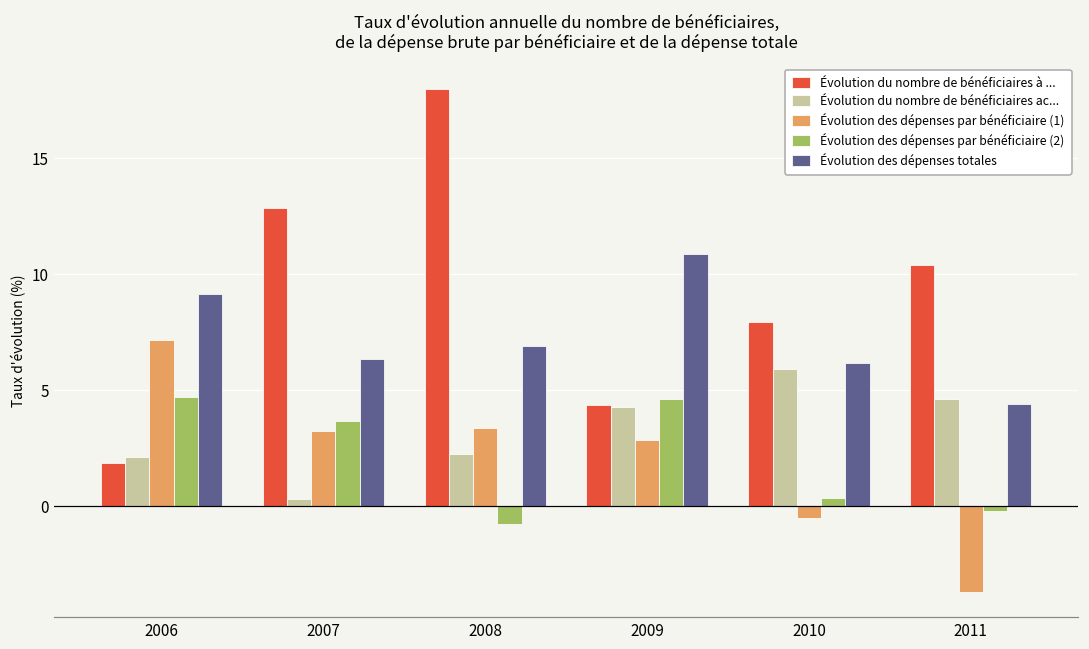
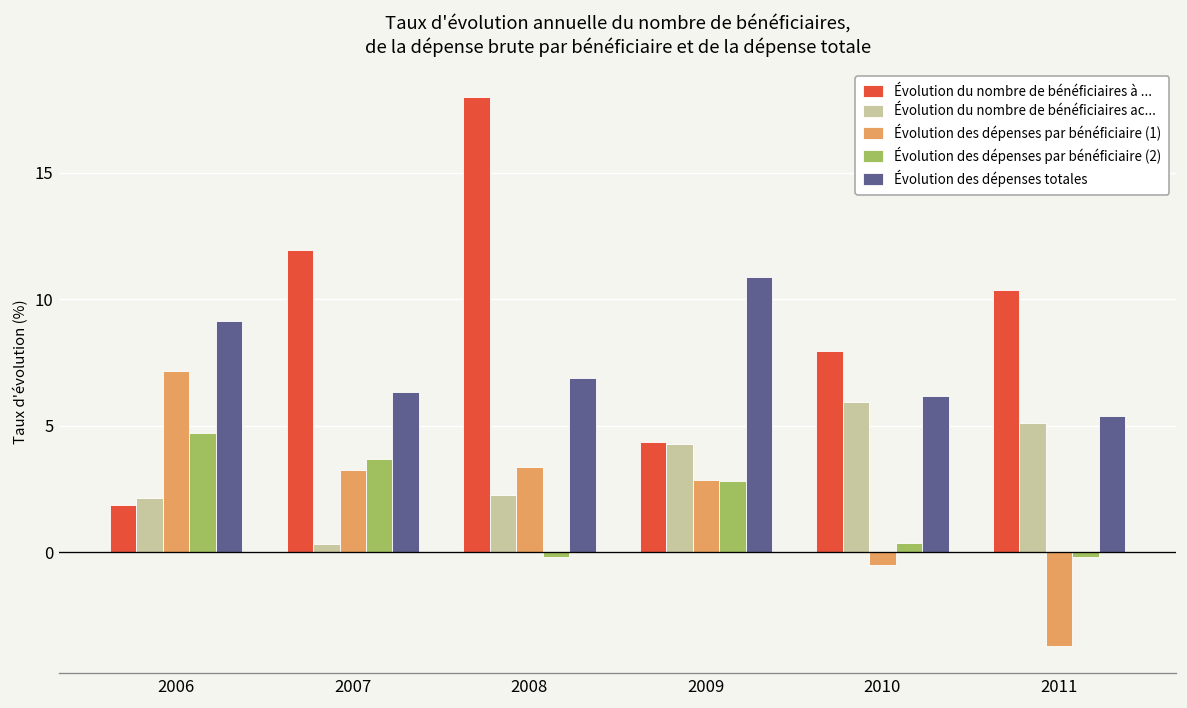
  {
    "Évolution du nombre de bénéficiaires à ...": {
      "2006": 1.8,
-     "2007": 12.9,
+     "2007": 11.9,
      "2008": 18.0,
      "2009": 4.4,
      "2010": 7.9,
      "2011": 10.4
    },
    "Évolution du nombre de bénéficiaires ac...": {
      "2006": 2.1,
      "2007": 0.3,
      "2008": 2.3,
      "2009": 4.3,
      "2010": 5.9,
-     "2011": 4.6
+     "2011": 5.1
    },
    "Évolution des dépenses par bénéficiaire (1)": {
      "2006": 7.1,
      "2007": 3.3,
      "2008": 3.4,
      "2009": 2.8,
      "2010": -0.5,
      "2011": -3.7
    },
    "Évolution des dépenses par bénéficiaire (2)": {
      "2006": 4.7,
      "2007": 3.7,
-     "2008": -0.8,
-     "2009": 4.6,
+     "2008": -0.2,
+     "2009": 2.8,
      "2010": 0.4,
      "2011": -0.2
    },
    "Évolution des dépenses totales": {
      "2006": 9.1,
      "2007": 6.4,
      "2008": 6.9,
      "2009": 10.9,
      "2010": 6.2,
-     "2011": 4.4
+     "2011": 5.4
    }
  }
